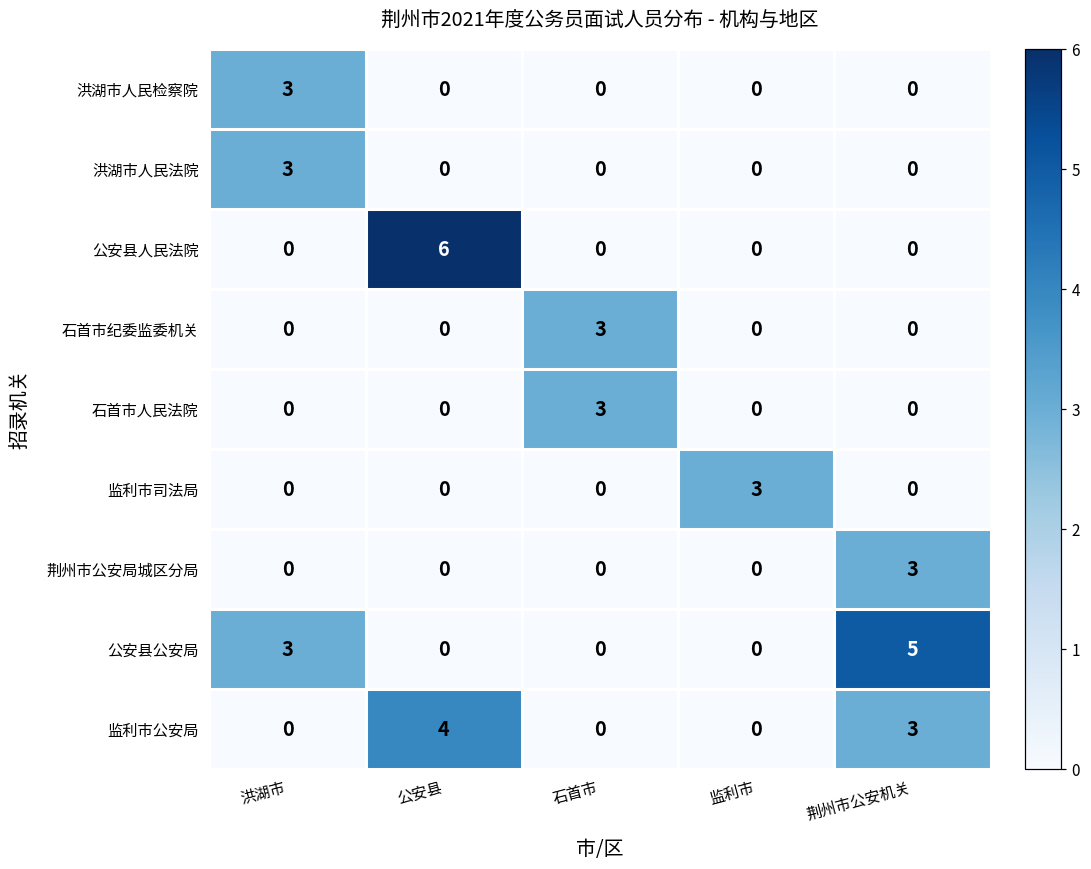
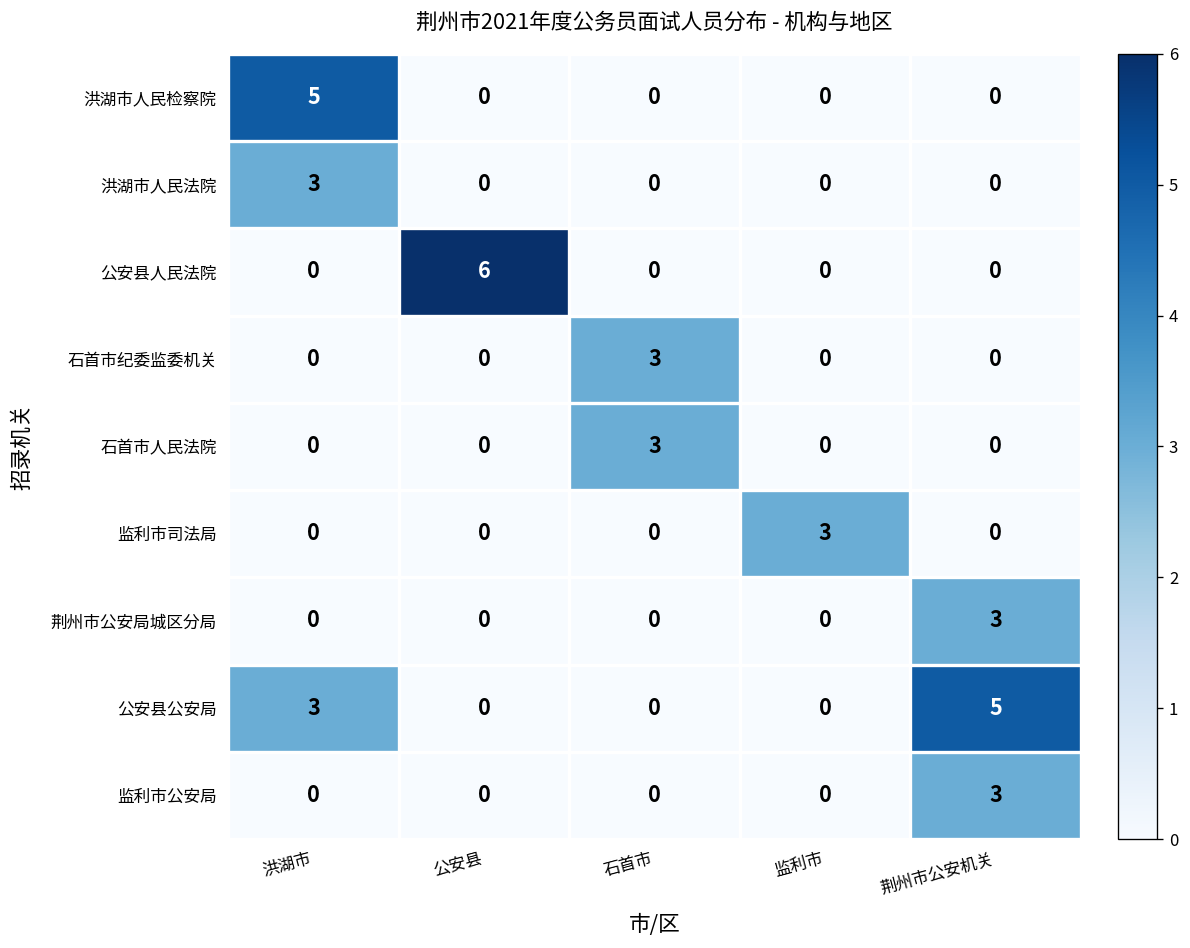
  {
    "洪湖市人民检察院": {
-     "洪湖市": 3,
+     "洪湖市": 5,
      "公安县": 0,
      "石首市": 0,
      "监利市": 0,
      "荆州市公安机关": 0
    },
    "洪湖市人民法院": {
      "洪湖市": 3,
      "公安县": 0,
      "石首市": 0,
      "监利市": 0,
      "荆州市公安机关": 0
    },
    "公安县人民法院": {
      "洪湖市": 0,
      "公安县": 6,
      "石首市": 0,
      "监利市": 0,
      "荆州市公安机关": 0
    },
    "石首市纪委监委机关": {
      "洪湖市": 0,
      "公安县": 0,
      "石首市": 3,
      "监利市": 0,
      "荆州市公安机关": 0
    },
    "石首市人民法院": {
      "洪湖市": 0,
      "公安县": 0,
      "石首市": 3,
      "监利市": 0,
      "荆州市公安机关": 0
    },
    "监利市司法局": {
      "洪湖市": 0,
      "公安县": 0,
      "石首市": 0,
      "监利市": 3,
      "荆州市公安机关": 0
    },
    "荆州市公安局城区分局": {
      "洪湖市": 0,
      "公安县": 0,
      "石首市": 0,
      "监利市": 0,
      "荆州市公安机关": 3
    },
    "公安县公安局": {
      "洪湖市": 3,
      "公安县": 0,
      "石首市": 0,
      "监利市": 0,
      "荆州市公安机关": 5
    },
    "监利市公安局": {
      "洪湖市": 0,
-     "公安县": 4,
+     "公安县": 0,
      "石首市": 0,
      "监利市": 0,
      "荆州市公安机关": 3
    }
  }
